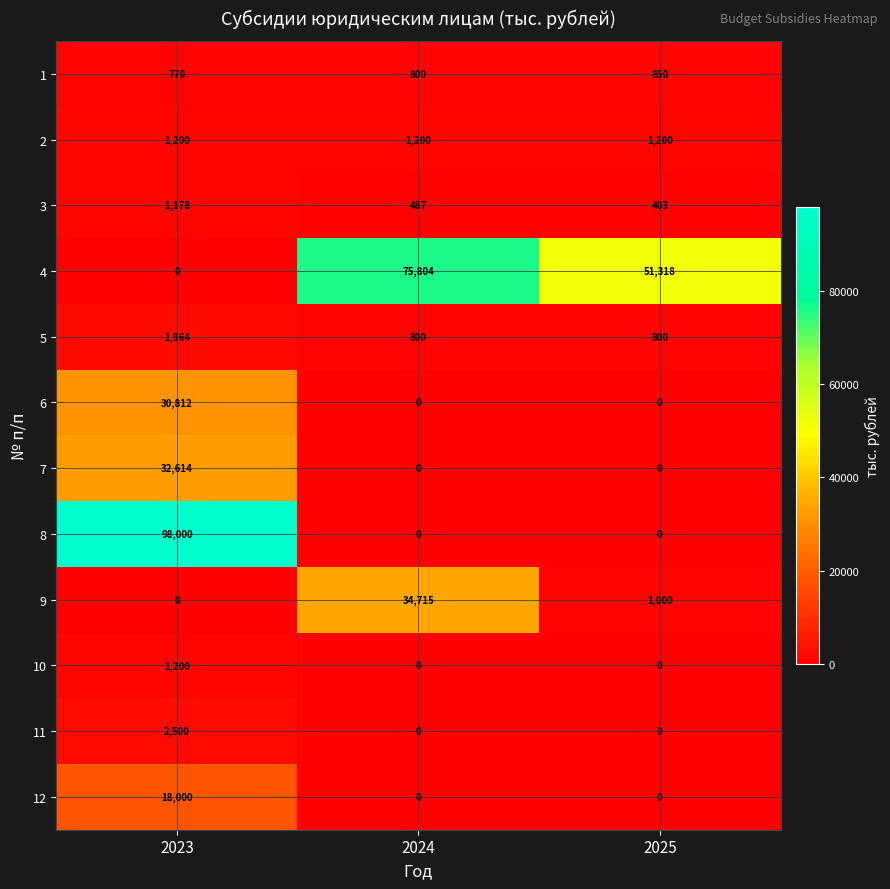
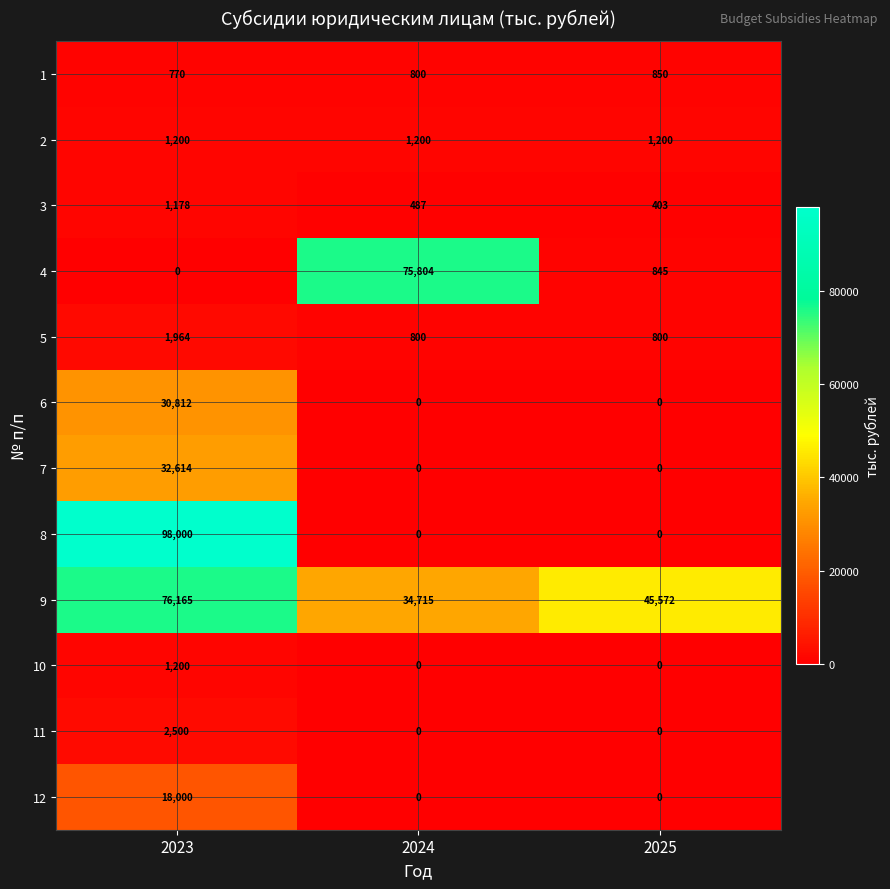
  {
    "1": {
      "2023": "770",
      "2024": "800",
      "2025": "850"
    },
    "2": {
      "2023": "1,200",
      "2024": "1,200",
      "2025": "1,200"
    },
    "3": {
      "2023": "1,178",
      "2024": "487",
      "2025": "403"
    },
    "4": {
      "2023": "0",
      "2024": "75,804",
-     "2025": "51,318"
+     "2025": "845"
    },
    "5": {
      "2023": "1,964",
      "2024": "800",
      "2025": "800"
    },
    "6": {
      "2023": "30,812",
      "2024": "0",
      "2025": "0"
    },
    "7": {
      "2023": "32,614",
      "2024": "0",
      "2025": "0"
    },
    "8": {
      "2023": "98,000",
      "2024": "0",
      "2025": "0"
    },
    "9": {
-     "2023": "0",
+     "2023": "76,165",
      "2024": "34,715",
-     "2025": "1,000"
+     "2025": "45,572"
    },
    "10": {
      "2023": "1,200",
      "2024": "0",
      "2025": "0"
    },
    "11": {
      "2023": "2,500",
      "2024": "0",
      "2025": "0"
    },
    "12": {
      "2023": "18,000",
      "2024": "0",
      "2025": "0"
    }
  }
